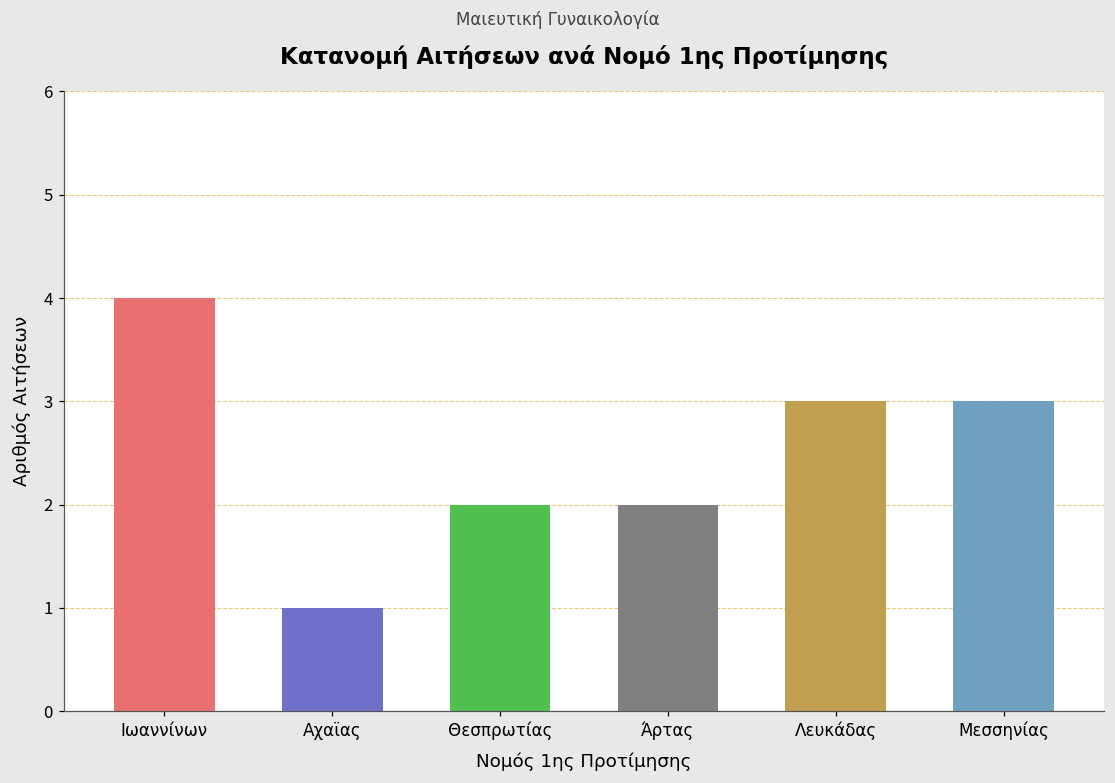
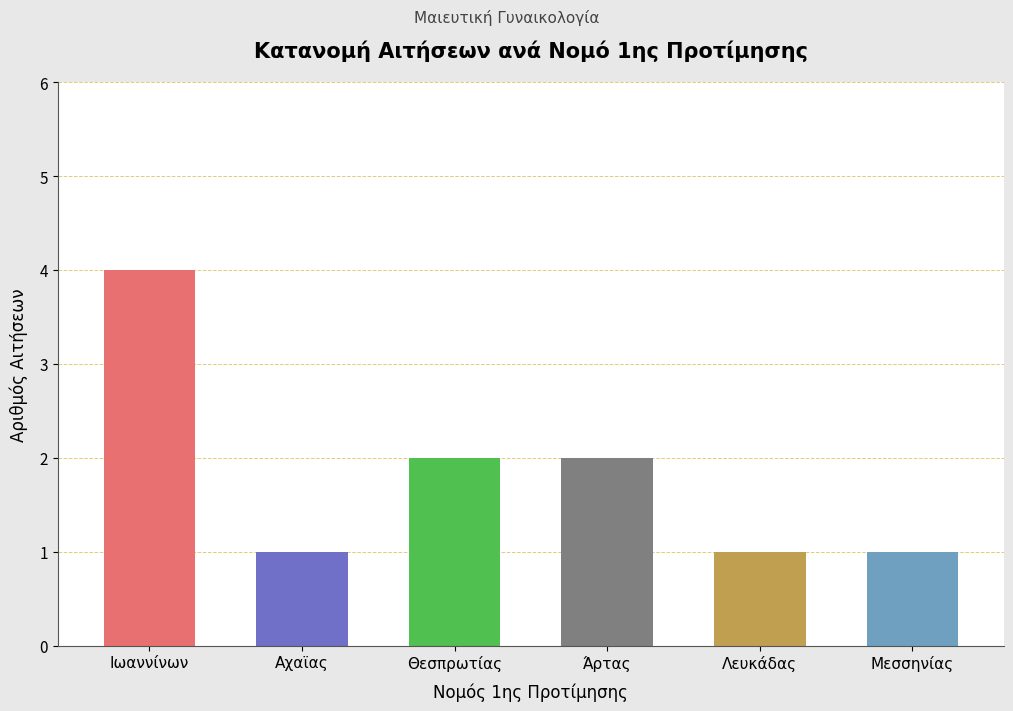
  {
    "Ιωαννίνων": 4,
    "Αχαϊας": 1,
    "Θεσπρωτίας": 2,
    "Άρτας": 2,
-   "Λευκάδας": 3,
-   "Μεσσηνίας": 3
+   "Λευκάδας": 1,
+   "Μεσσηνίας": 1
  }
